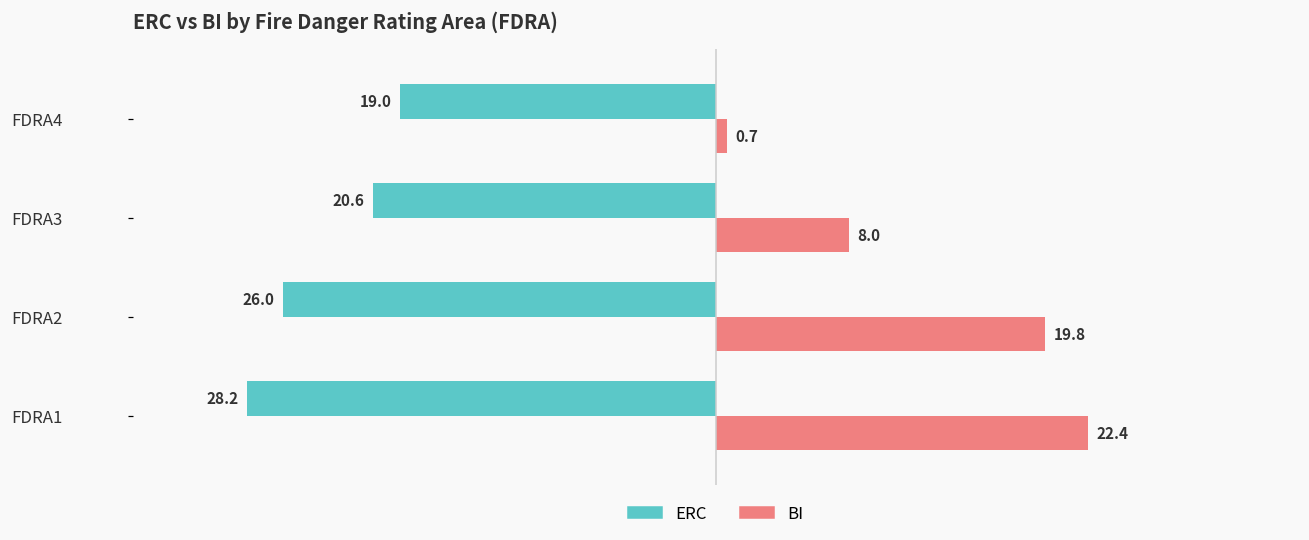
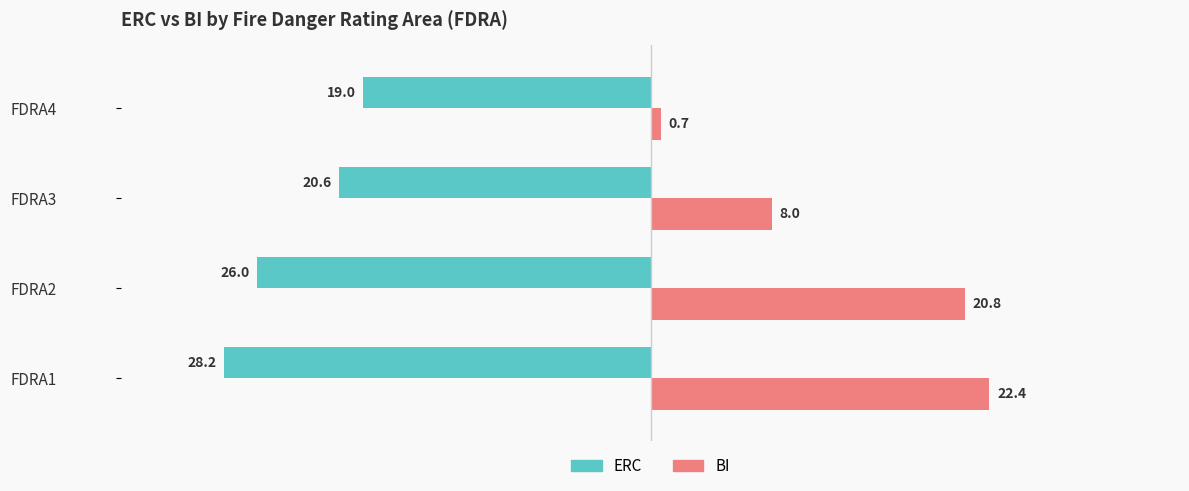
  {
    "BI": {
      "FDRA4": 0.7,
      "FDRA3": 8.0,
-     "FDRA2": 19.8,
+     "FDRA2": 20.8,
      "FDRA1": 22.4
    }
  }
